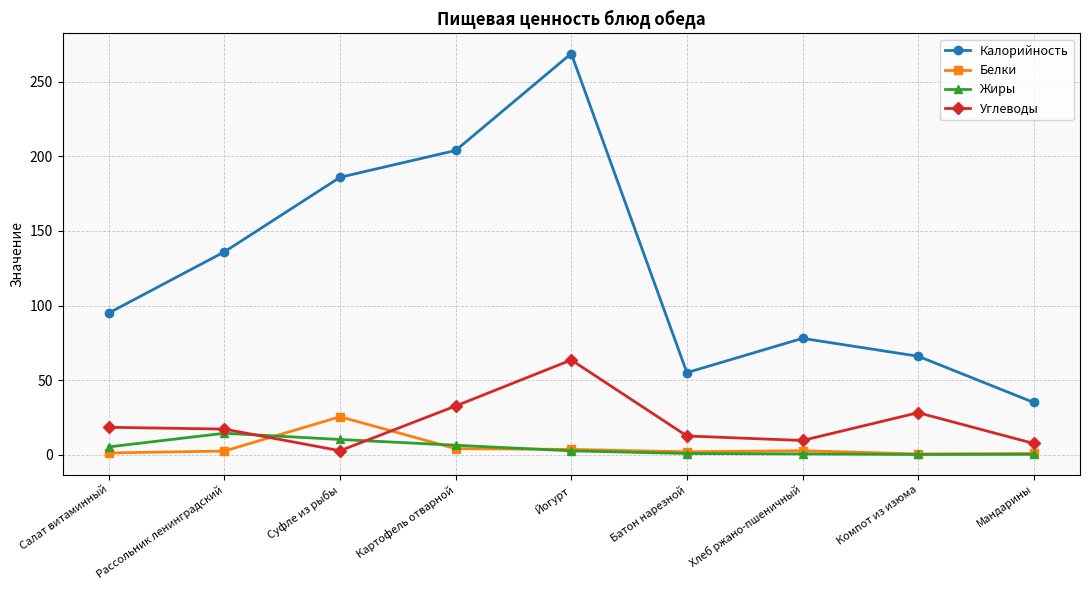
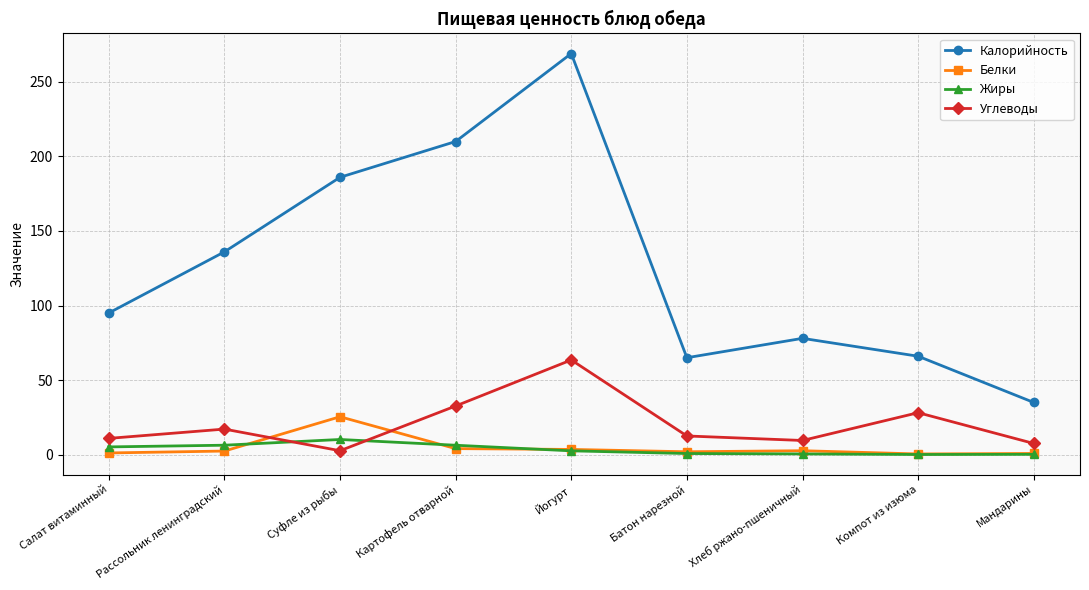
  {
    "Калорийность": {
      "Салат витаминный": 95,
      "Рассольник ленинградский": 136,
      "Суфле из рыбы": 186,
-     "Картофель отварной": 204,
+     "Картофель отварной": 210,
      "Йогурт": 269,
-     "Батон нарезной": 55,
+     "Батон нарезной": 65,
      "Хлеб ржано-пшеничный": 78,
      "Компот из изюма": 66,
      "Мандарины": 35
    },
    "Белки": {
      "Салат витаминный": 1,
      "Рассольник ленинградский": 2,
      "Суфле из рыбы": 25,
      "Картофель отварной": 4,
      "Хлеб ржано-пшеничный": 3
    },
    "Жиры": {
      "Салат витаминный": 5,
-     "Рассольник ленинградский": 14,
+     "Рассольник ленинградский": 6,
      "Суфле из рыбы": 10,
      "Картофель отварной": 6,
      "Хлеб ржано-пшеничный": 0
    },
    "Углеводы": {
-     "Салат витаминный": 18,
+     "Салат витаминный": 11,
      "Рассольник ленинградский": 17,
      "Суфле из рыбы": 3,
      "Картофель отварной": 33,
      "Йогурт": 64,
      "Батон нарезной": 13,
      "Хлеб ржано-пшеничный": 10,
      "Компот из изюма": 28,
      "Мандарины": 8
    }
  }
